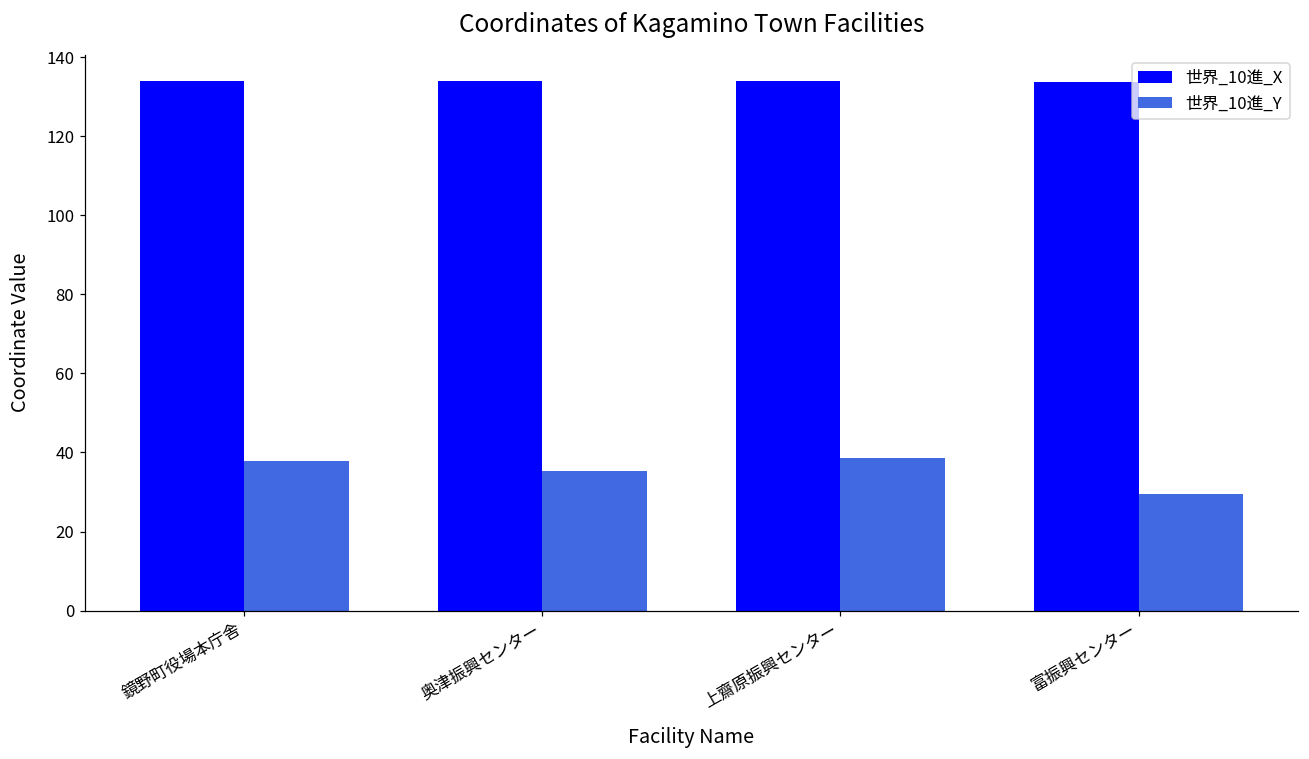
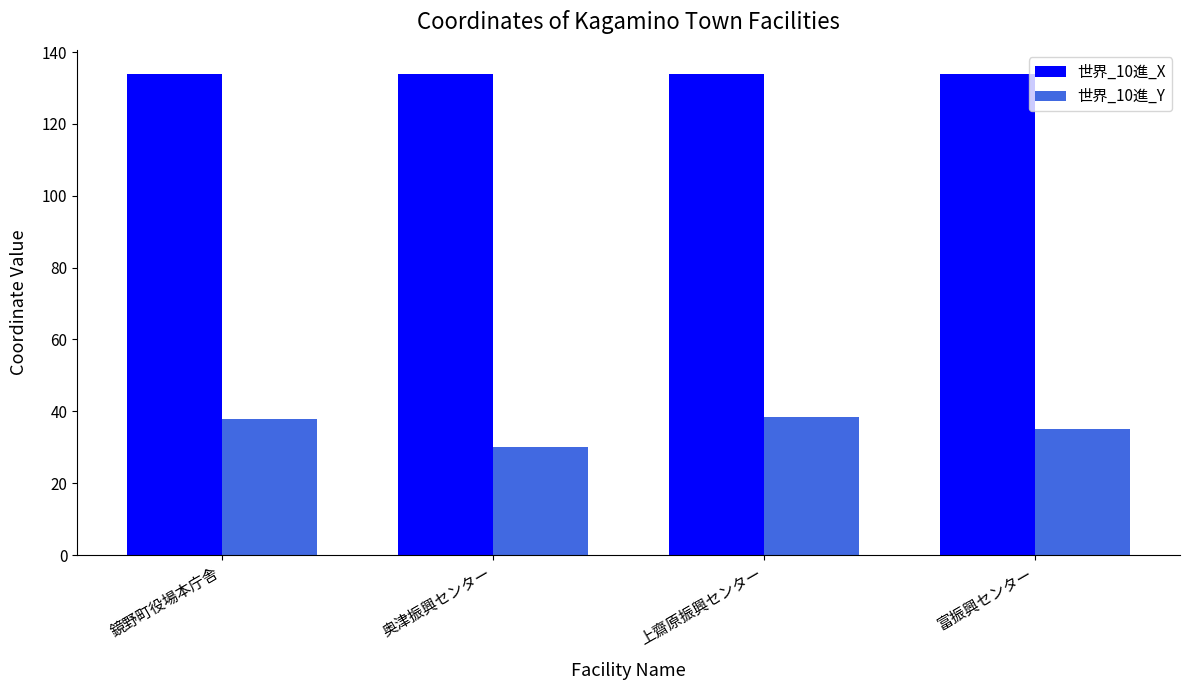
  {
    "世界_10進_X": {
      "鏡野町役場本庁舎": 134,
      "奥津振興センター": 134,
      "上齋原振興センター": 134,
      "富振興センター": 134
    },
    "世界_10進_Y": {
      "鏡野町役場本庁舎": 38,
-     "奥津振興センター": 35,
+     "奥津振興センター": 30,
      "上齋原振興センター": 39,
-     "富振興センター": 30
+     "富振興センター": 35
    }
  }
